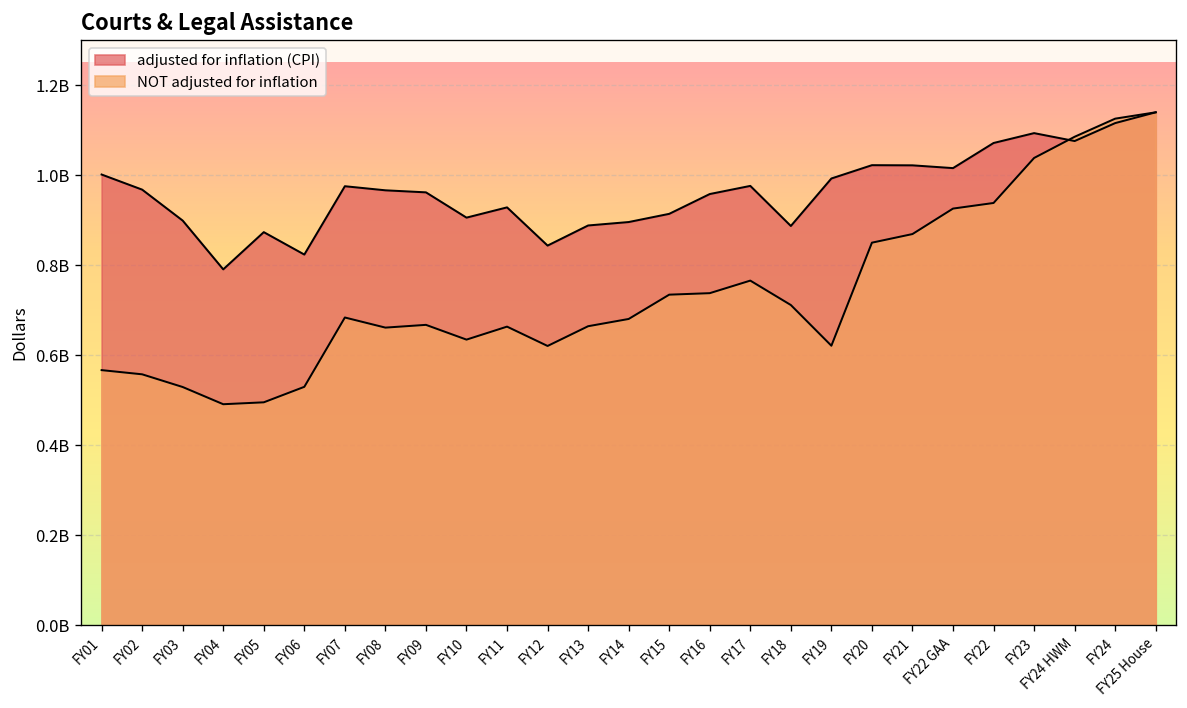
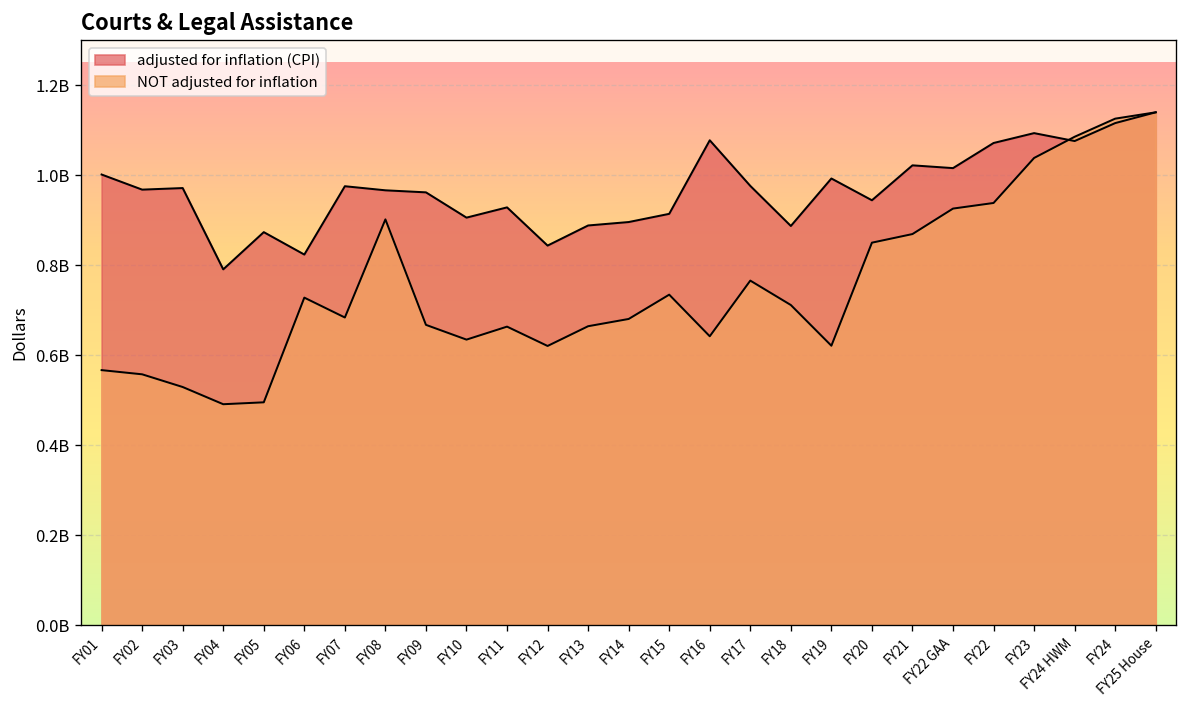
  {
    "adjusted for inflation (CPI)": {
      "FY01": 1000000000,
      "FY02": 970000000,
-     "FY03": 900000000,
+     "FY03": 970000000,
      "FY04": 790000000,
      "FY05": 870000000,
      "FY06": 820000000,
      "FY07": 980000000,
      "FY08": 970000000,
      "FY09": 960000000,
      "FY10": 910000000,
      "FY11": 930000000,
      "FY12": 840000000,
      "FY13": 890000000,
      "FY14": 900000000,
      "FY15": 910000000,
-     "FY16": 960000000,
+     "FY16": 1080000000,
      "FY17": 980000000,
      "FY18": 890000000,
      "FY19": 990000000,
-     "FY20": 1020000000,
+     "FY20": 940000000,
      "FY21": 1020000000,
      "FY22 GAA": 1020000000,
      "FY22": 1070000000,
      "FY23": 1090000000,
      "FY24 HWM": 1080000000,
      "FY24": 1120000000
    },
    "NOT adjusted for inflation": {
      "FY01": 570000000,
      "FY02": 560000000,
      "FY03": 530000000,
      "FY04": 490000000,
      "FY05": 490000000,
-     "FY06": 530000000,
+     "FY06": 730000000,
      "FY07": 680000000,
-     "FY08": 660000000,
+     "FY08": 900000000,
      "FY09": 670000000,
      "FY10": 630000000,
      "FY11": 660000000,
      "FY12": 620000000,
      "FY13": 660000000,
      "FY14": 680000000,
      "FY15": 730000000,
-     "FY16": 740000000,
+     "FY16": 640000000,
      "FY17": 770000000,
      "FY18": 710000000,
      "FY19": 620000000,
      "FY20": 850000000,
      "FY21": 870000000,
      "FY22 GAA": 930000000,
      "FY22": 940000000,
      "FY23": 1040000000,
      "FY24 HWM": 1080000000,
      "FY24": 1130000000
    }
  }
